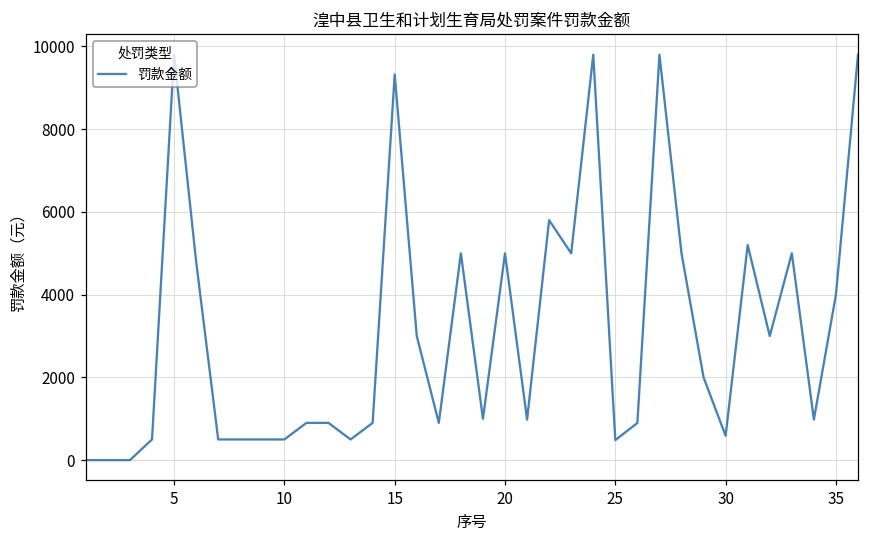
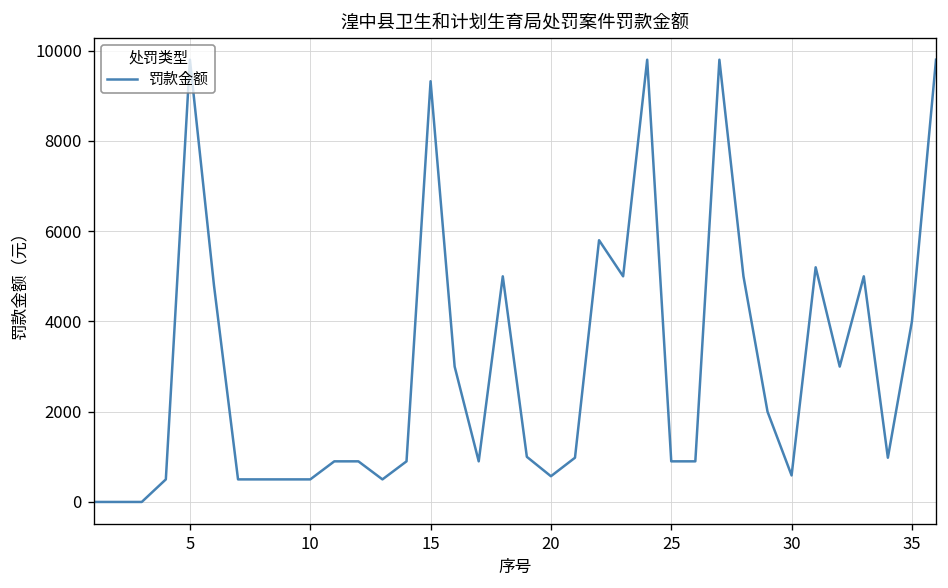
  {
    "10": 500,
    "15": 9300,
-   "20": 5000,
-   "25": 500,
+   "20": 600,
+   "25": 900,
    "30": 600,
    "35": 4000
  }
